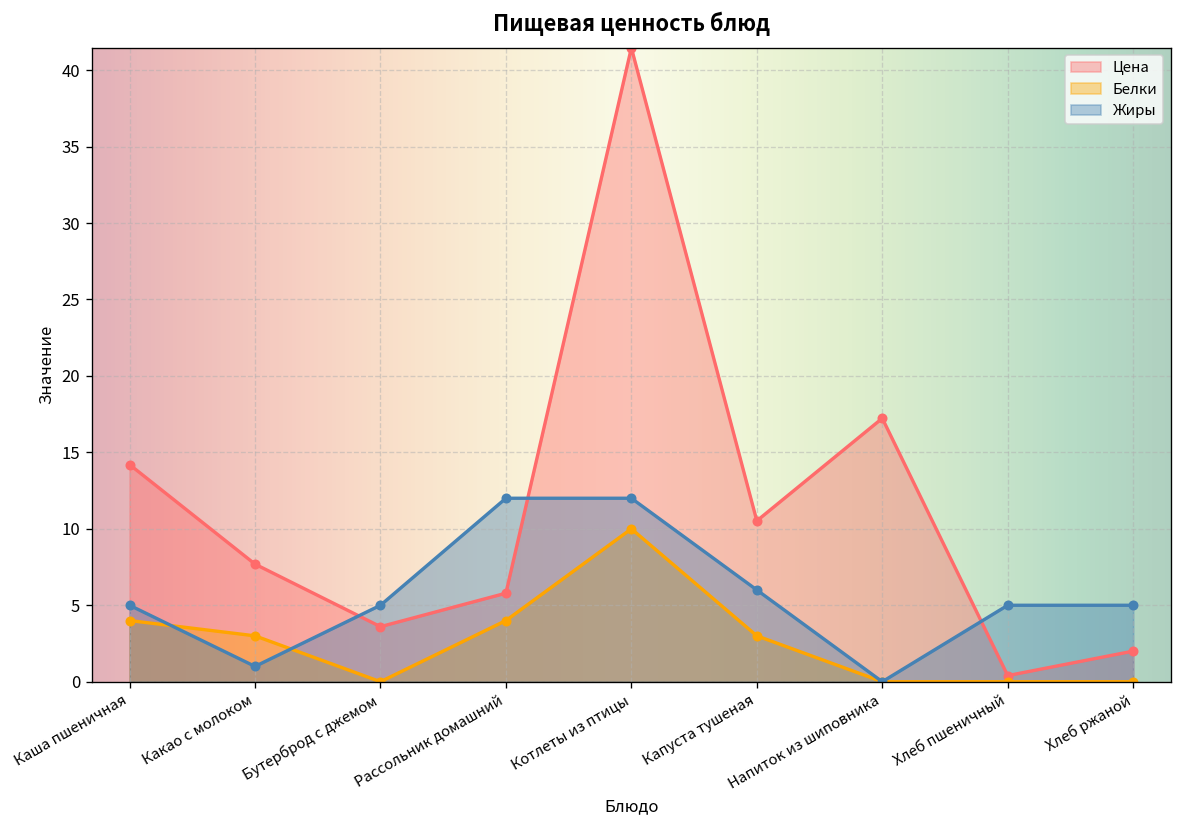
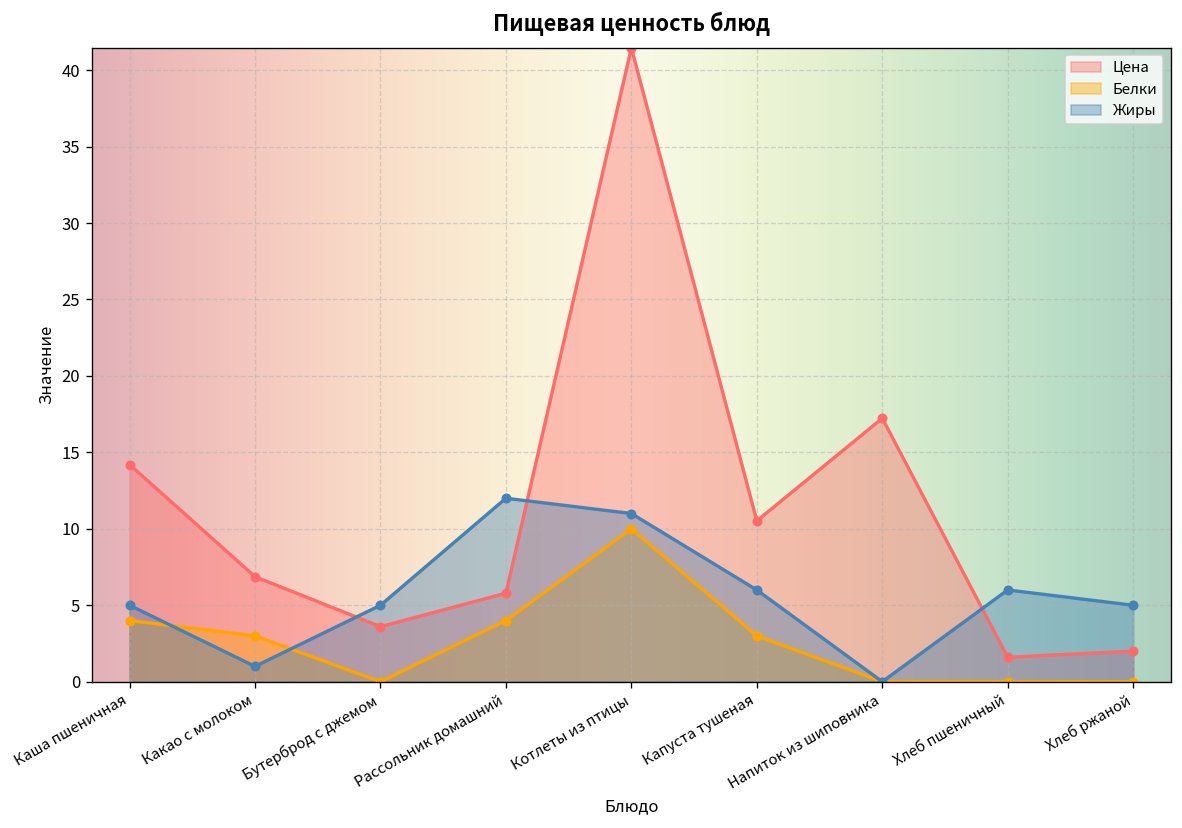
  {
    "Цена": {
      "Каша пшеничная": 14.2,
-     "Какао с молоком": 7.7,
+     "Какао с молоком": 6.9,
      "Бутерброд с джемом": 3.6,
      "Рассольник домашний": 5.8,
      "Котлеты из птицы": 41.5,
      "Капуста тушеная": 10.5,
      "Напиток из шиповника": 17.2,
-     "Хлеб пшеничный": 0.4,
+     "Хлеб пшеничный": 1.6,
      "Хлеб ржаной": 2.0
    },
    "Белки": {
      "Каша пшеничная": 4.0,
      "Какао с молоком": 3.0,
      "Бутерброд с джемом": 0.0,
      "Рассольник домашний": 4.0,
      "Котлеты из птицы": 10.0,
      "Капуста тушеная": 3.0,
      "Хлеб пшеничный": 0.0,
      "Хлеб ржаной": 0.0
    },
    "Жиры": {
      "Каша пшеничная": 5,
      "Какао с молоком": 1,
      "Бутерброд с джемом": 5,
      "Рассольник домашний": 12,
-     "Котлеты из птицы": 12,
+     "Котлеты из птицы": 11,
      "Капуста тушеная": 6,
-     "Хлеб пшеничный": 5,
+     "Хлеб пшеничный": 6,
      "Хлеб ржаной": 5
    }
  }
